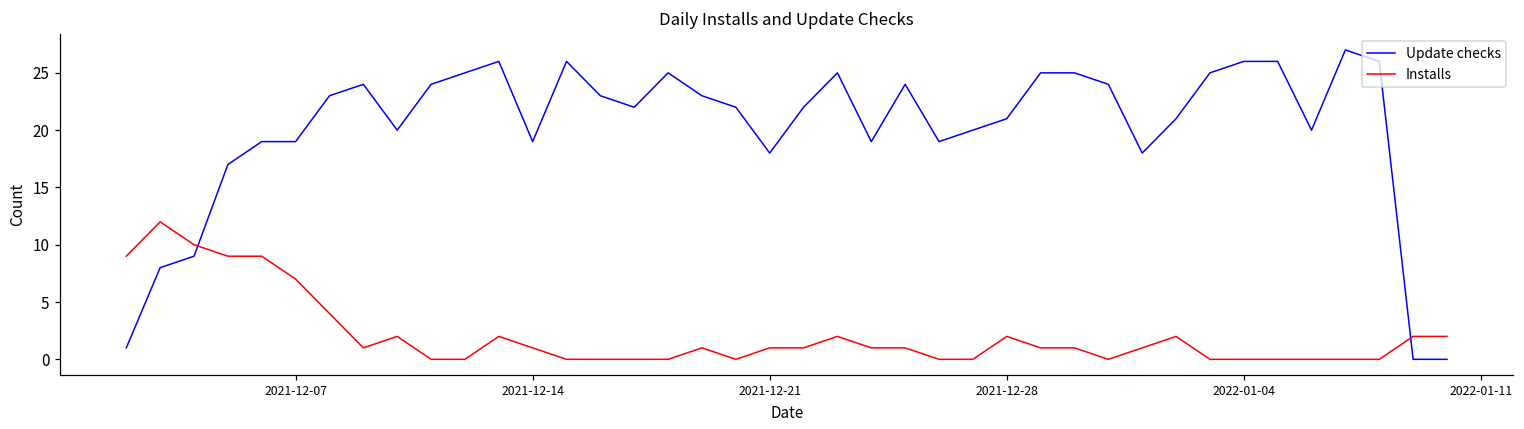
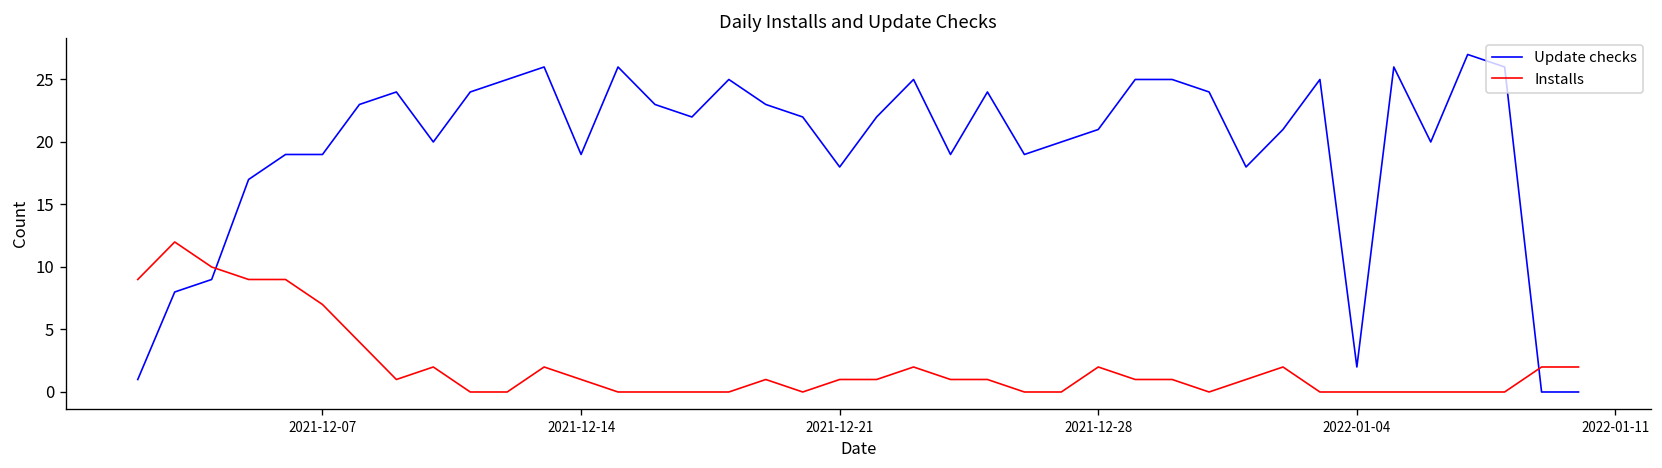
  {
    "Update checks": {
      "2021-12-07": 19,
      "2021-12-14": 19,
      "2021-12-21": 18,
      "2021-12-28": 21,
-     "2022-01-04": 26
+     "2022-01-04": 2
    },
    "Installs": {
      "2021-12-07": 7,
      "2021-12-14": 1,
      "2021-12-21": 1,
      "2021-12-28": 2,
      "2022-01-04": 0
    }
  }
